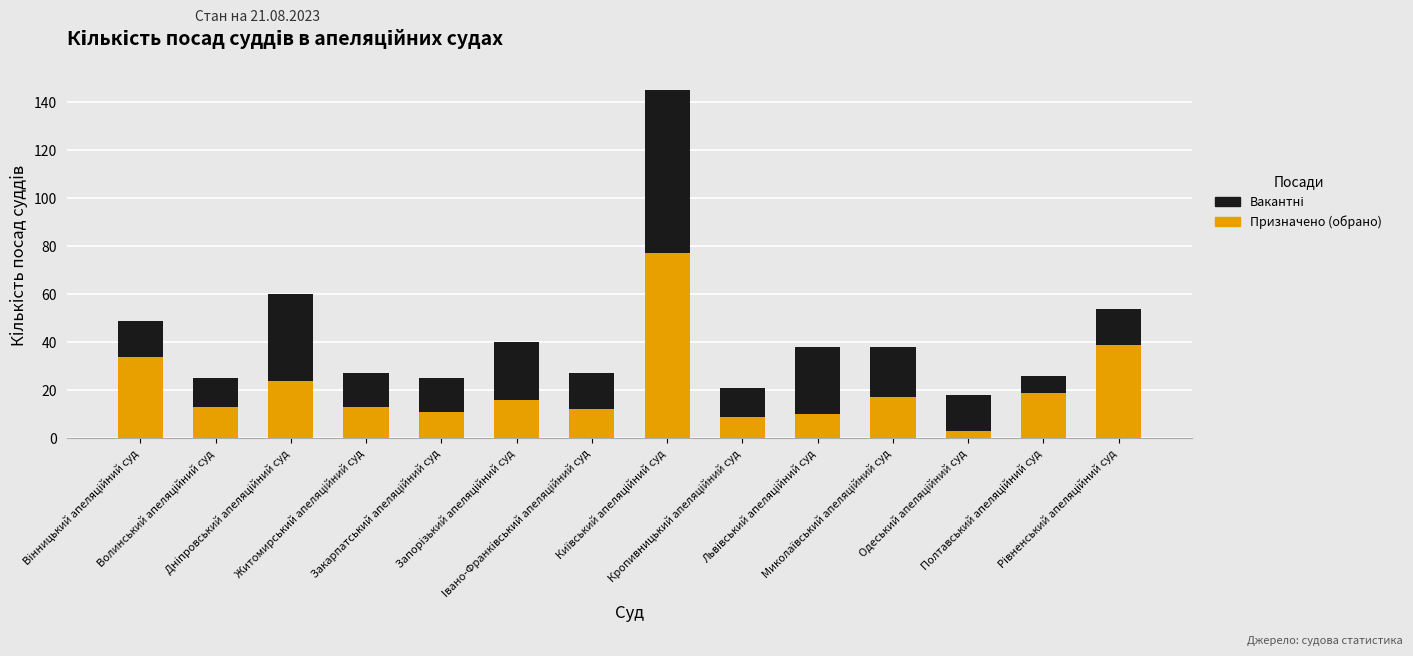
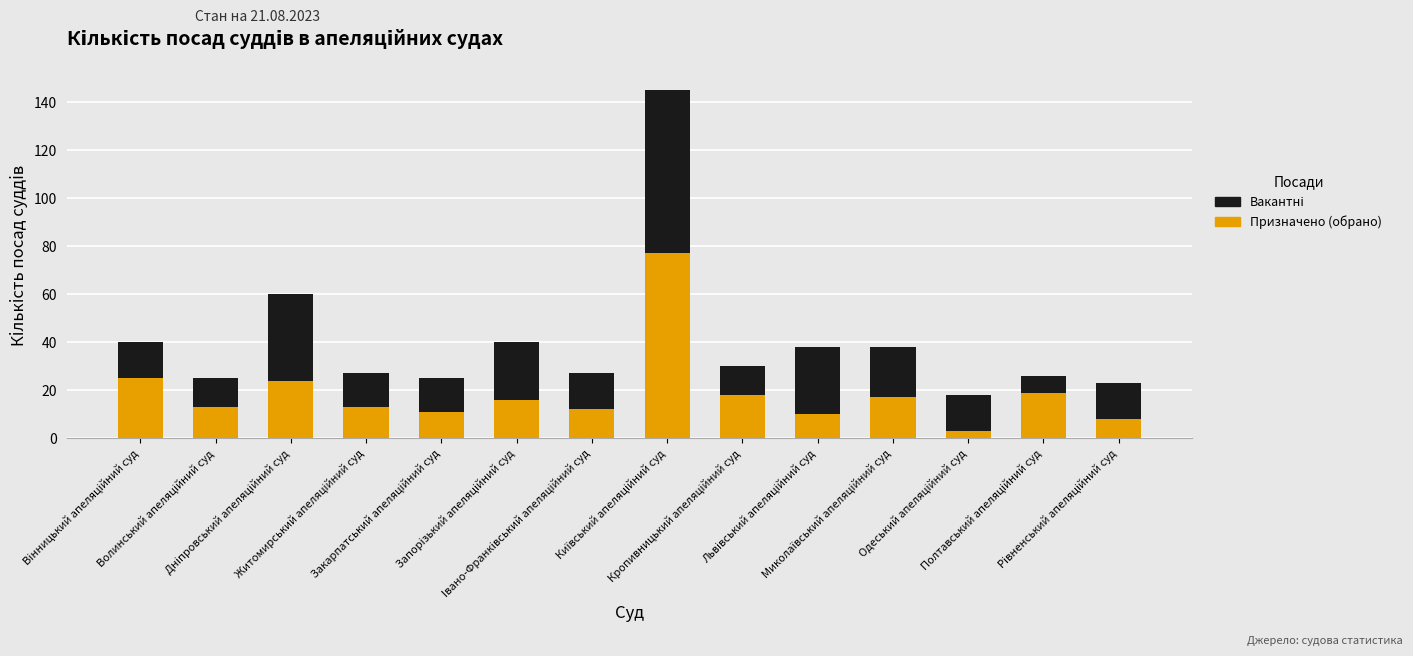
  {
    "Призначено (обрано)": {
-     "Вінницький апеляційний суд": 34,
+     "Вінницький апеляційний суд": 25,
      "Волинський апеляційний суд": 13,
      "Дніпровський апеляційний суд": 24,
      "Житомирський апеляційний суд": 13,
      "Закарпатський апеляційний суд": 11,
      "Запорізький апеляційний суд": 16,
      "Івано-Франківський апеляційний суд": 12,
      "Київський апеляційний суд": 77,
-     "Кропивницький апеляційний суд": 9,
+     "Кропивницький апеляційний суд": 18,
      "Львівський апеляційний суд": 10,
      "Миколаївський апеляційний суд": 17,
      "Одеський апеляційний суд": 3,
      "Полтавський апеляційний суд": 19,
-     "Рівненський апеляційний суд": 39
+     "Рівненський апеляційний суд": 8
    },
    "Вакантні": {
      "Вінницький апеляційний суд": 15,
      "Волинський апеляційний суд": 12,
      "Дніпровський апеляційний суд": 36,
      "Житомирський апеляційний суд": 14,
      "Закарпатський апеляційний суд": 14,
      "Запорізький апеляційний суд": 24,
      "Івано-Франківський апеляційний суд": 15,
      "Київський апеляційний суд": 68,
      "Кропивницький апеляційний суд": 12,
      "Львівський апеляційний суд": 28,
      "Миколаївський апеляційний суд": 21,
      "Одеський апеляційний суд": 15,
      "Полтавський апеляційний суд": 7,
      "Рівненський апеляційний суд": 15
    }
  }
